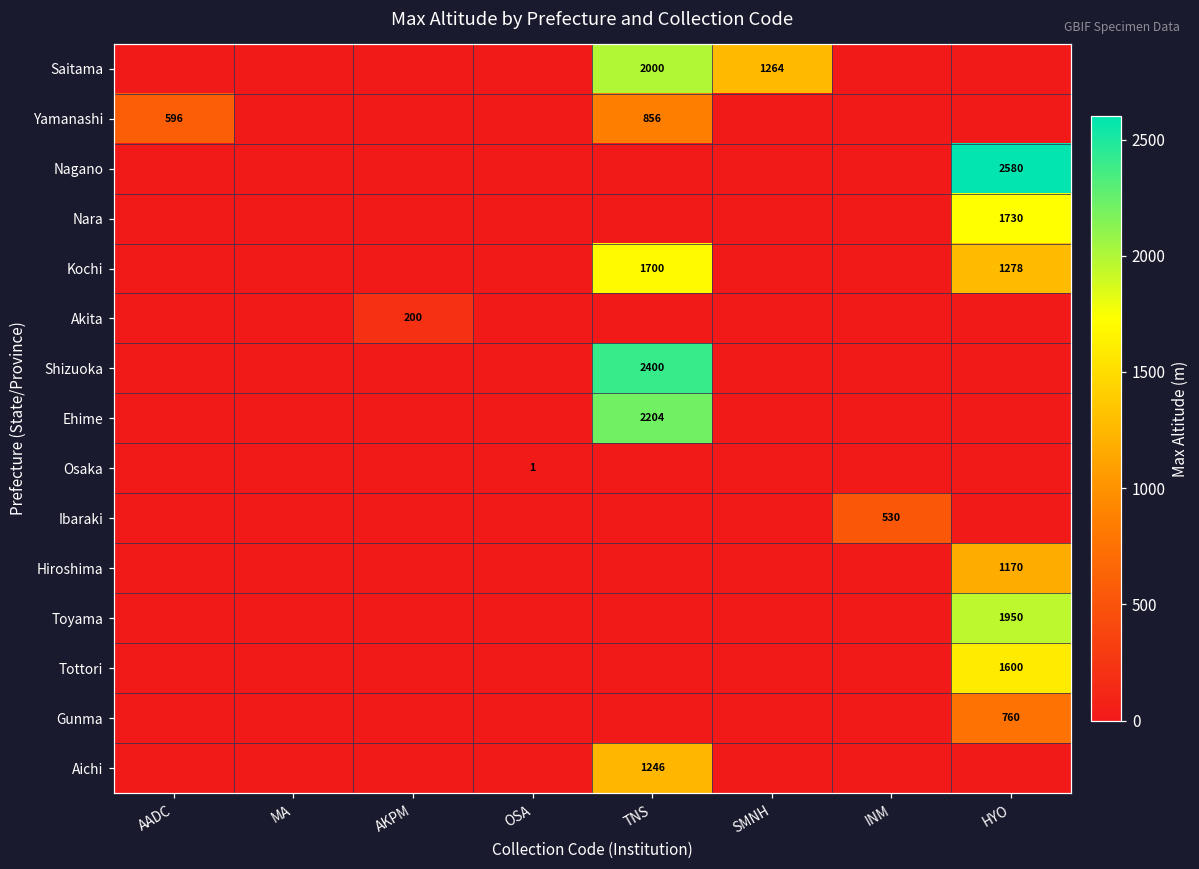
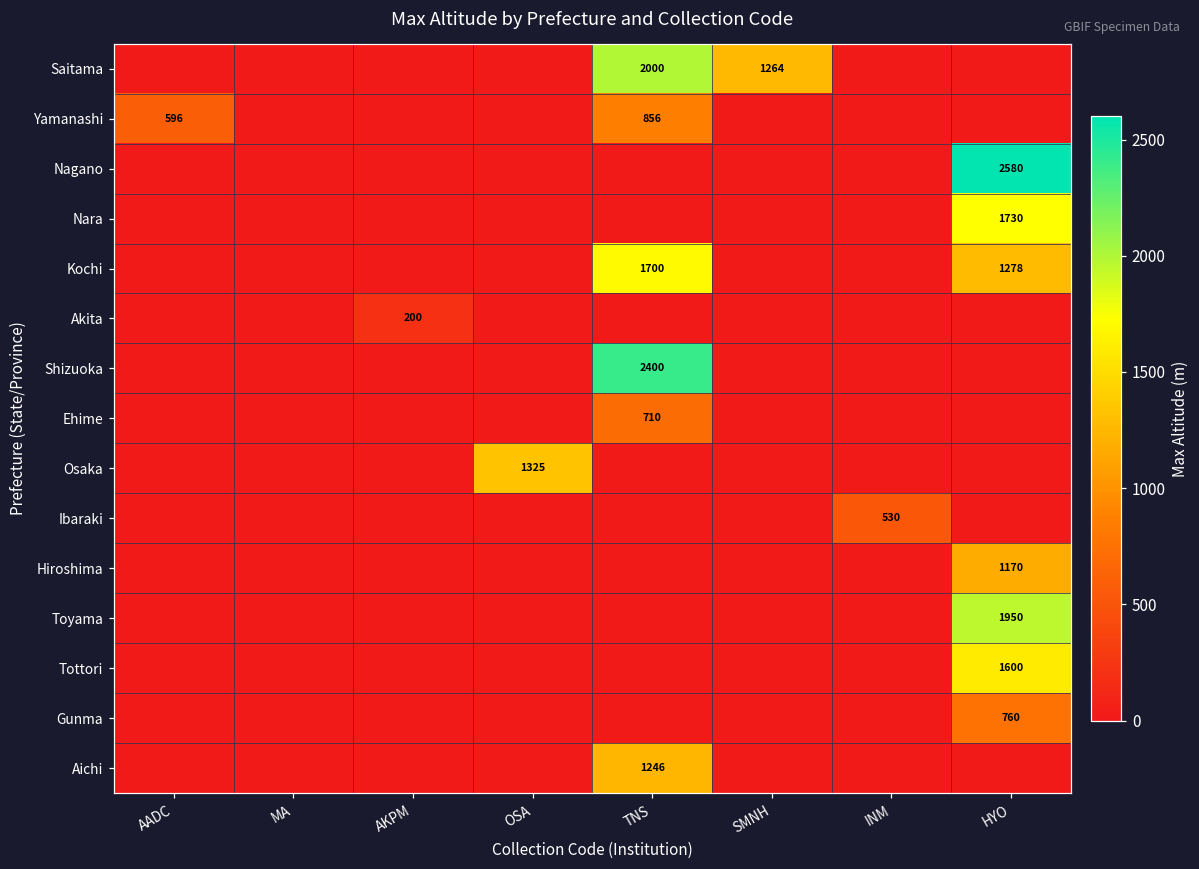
  {
    "Saitama": {
      "TNS": 2000,
      "SMNH": 1264
    },
    "Yamanashi": {
      "AADC": 596,
      "TNS": 856
    },
    "Nagano": {
      "HYO": 2580
    },
    "Nara": {
      "HYO": 1730
    },
    "Kochi": {
      "TNS": 1700,
      "HYO": 1278
    },
    "Akita": {
      "AKPM": 200
    },
    "Shizuoka": {
      "TNS": 2400
    },
    "Ehime": {
-     "TNS": 2204
+     "TNS": 710
    },
    "Osaka": {
-     "OSA": 1
+     "OSA": 1325
    },
    "Ibaraki": {
      "INM": 530
    },
    "Hiroshima": {
      "HYO": 1170
    },
    "Toyama": {
      "HYO": 1950
    },
    "Tottori": {
      "HYO": 1600
    },
    "Gunma": {
      "HYO": 760
    },
    "Aichi": {
      "TNS": 1246
    }
  }
